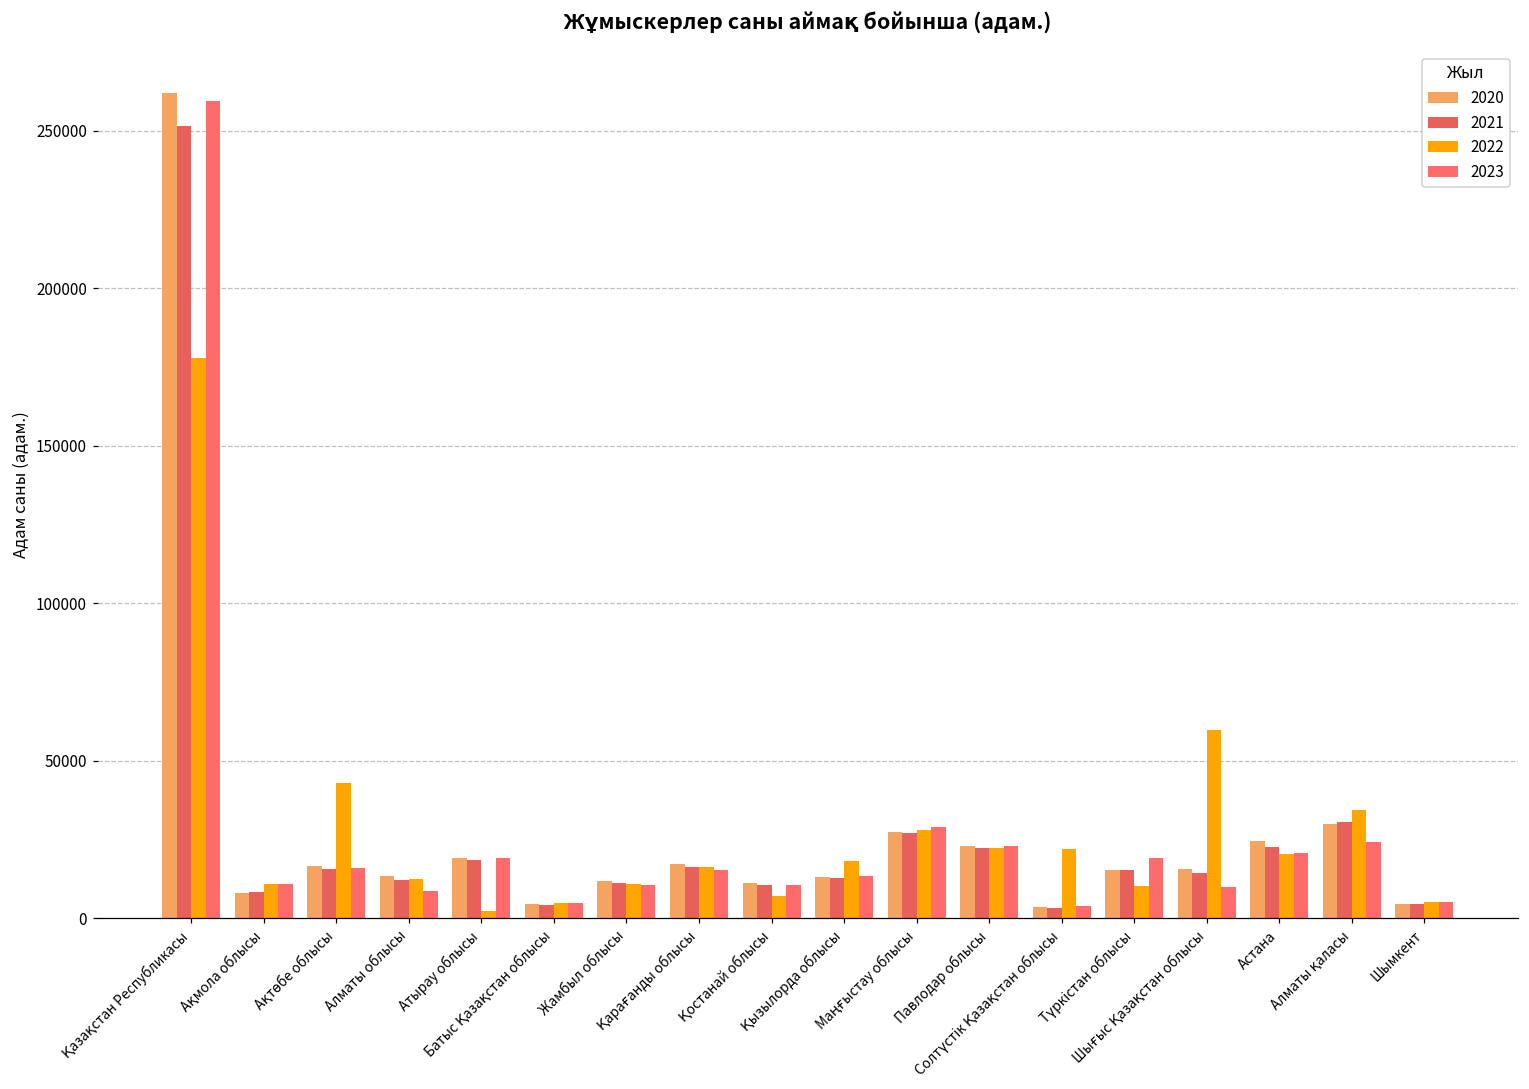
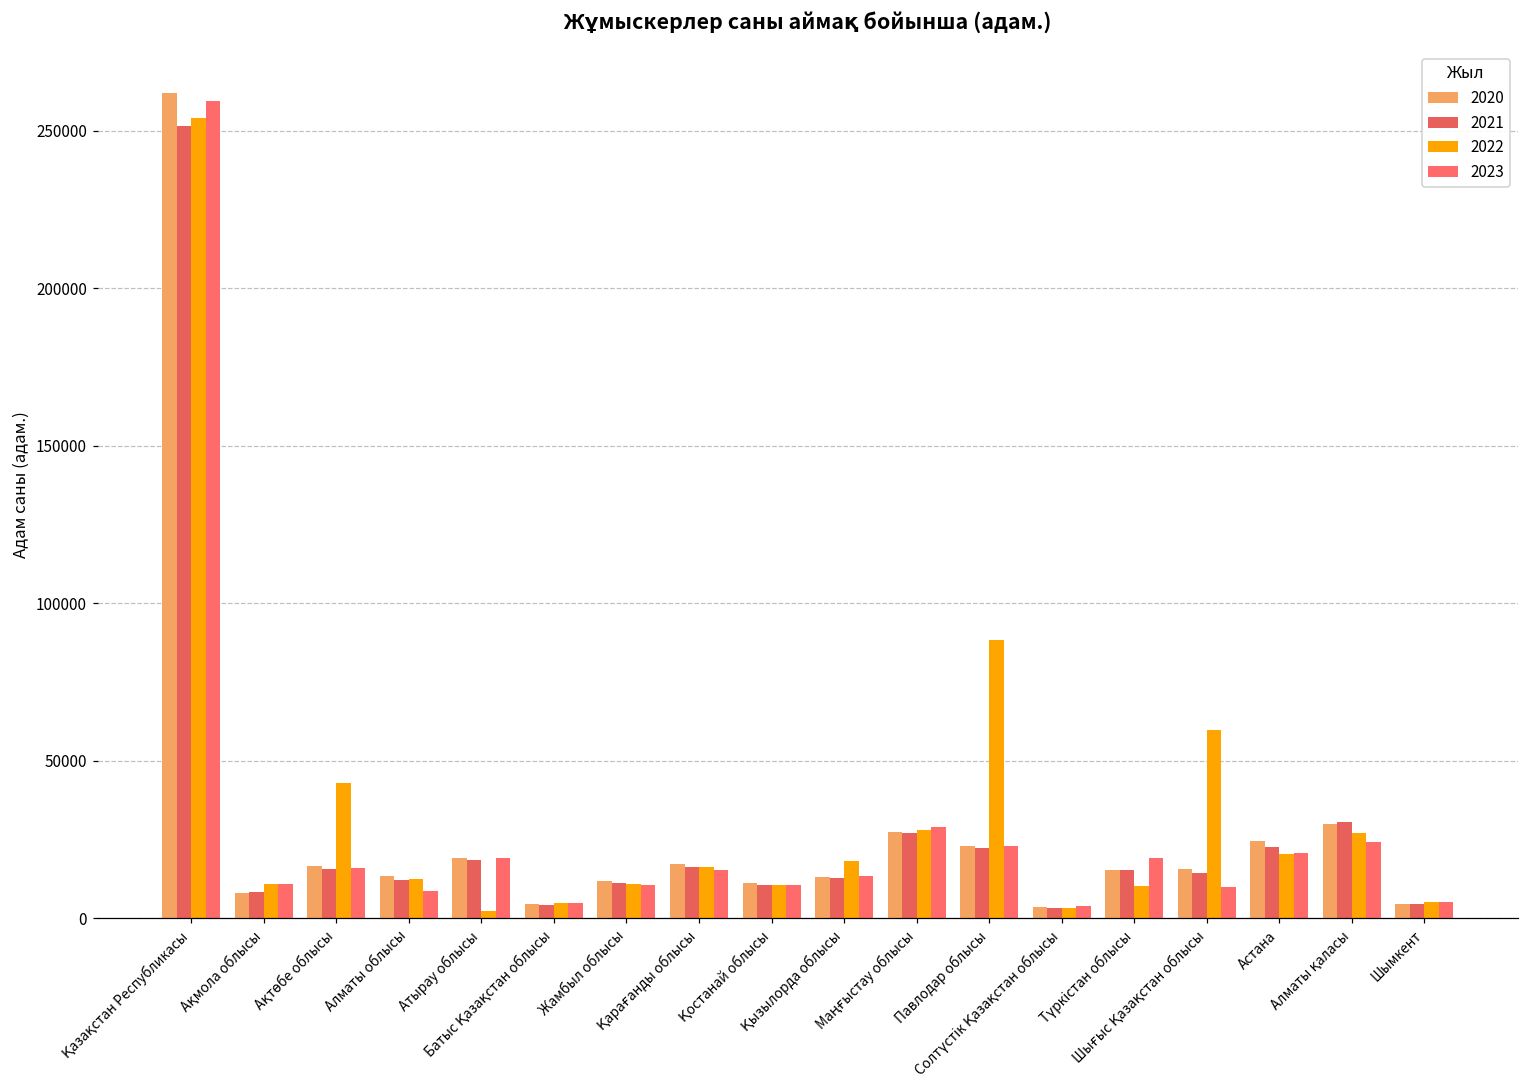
  {
    "2022": {
-     "Қазақстан Республикасы": 178000,
+     "Қазақстан Республикасы": 254000,
      "Ақмола облысы": 11000,
      "Ақтөбе облысы": 43000,
      "Алматы облысы": 12000,
      "Атырау облысы": 2000,
      "Батыс Қазақстан облысы": 5000,
      "Жамбыл облысы": 11000,
      "Қарағанды облысы": 16000,
-     "Қостанай облысы": 7000,
+     "Қостанай облысы": 10000,
      "Қызылорда облысы": 18000,
      "Маңғыстау облысы": 28000,
-     "Павлодар облысы": 22000,
-     "Солтүстік Қазақстан облысы": 22000,
+     "Павлодар облысы": 88000,
+     "Солтүстік Қазақстан облысы": 3000,
      "Түркістан облысы": 10000,
      "Шығыс Қазақстан облысы": 60000,
      "Астана": 20000,
-     "Алматы қаласы": 34000,
+     "Алматы қаласы": 27000,
      "Шымкент": 5000
    }
  }
